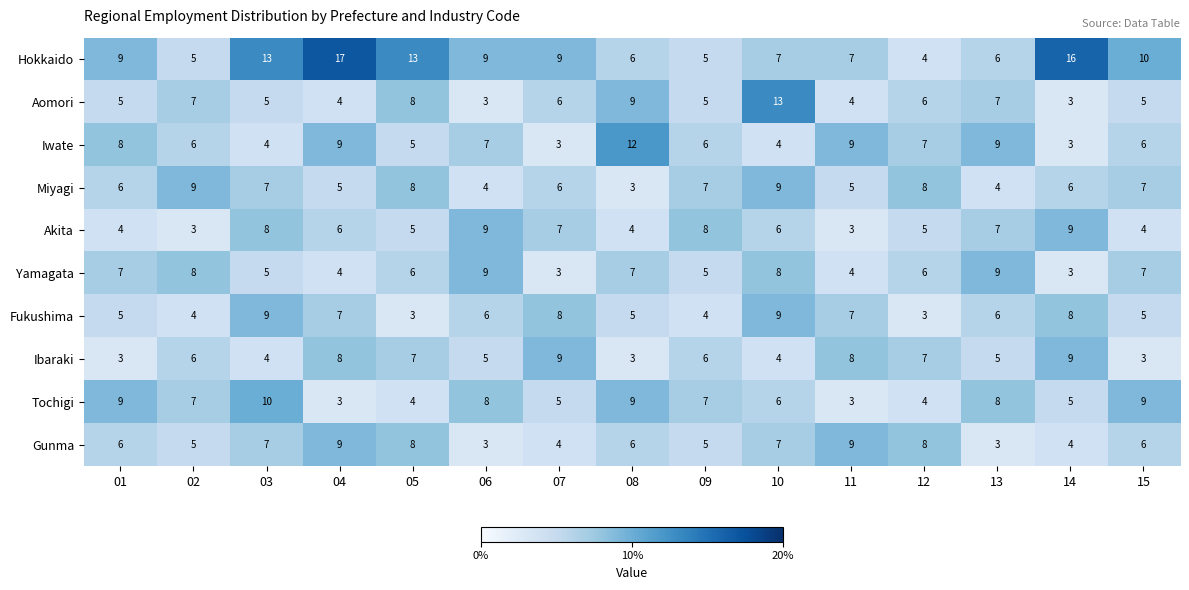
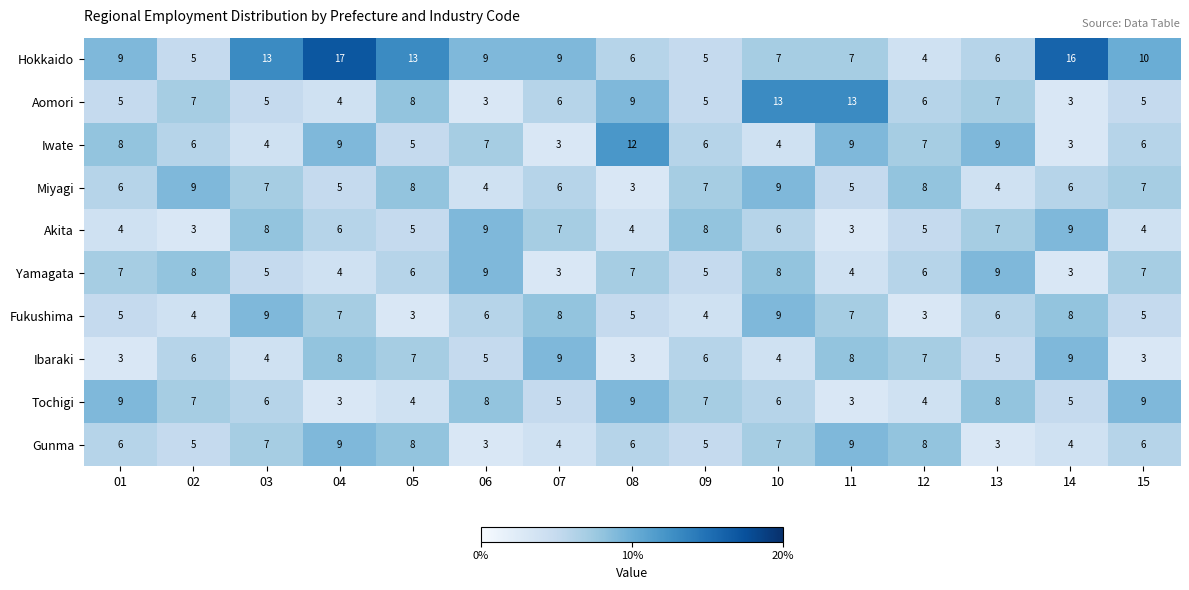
  {
    "Hokkaido": {
      "01": 9,
      "02": 5,
      "03": 13,
      "04": 17,
      "05": 13,
      "06": 9,
      "07": 9,
      "08": 6,
      "09": 5,
      "10": 7,
      "11": 7,
      "12": 4,
      "13": 6,
      "14": 16,
      "15": 10
    },
    "Aomori": {
      "01": 5,
      "02": 7,
      "03": 5,
      "04": 4,
      "05": 8,
      "06": 3,
      "07": 6,
      "08": 9,
      "09": 5,
      "10": 13,
-     "11": 4,
+     "11": 13,
      "12": 6,
      "13": 7,
      "14": 3,
      "15": 5
    },
    "Iwate": {
      "01": 8,
      "02": 6,
      "03": 4,
      "04": 9,
      "05": 5,
      "06": 7,
      "07": 3,
      "08": 12,
      "09": 6,
      "10": 4,
      "11": 9,
      "12": 7,
      "13": 9,
      "14": 3,
      "15": 6
    },
    "Miyagi": {
      "01": 6,
      "02": 9,
      "03": 7,
      "04": 5,
      "05": 8,
      "06": 4,
      "07": 6,
      "08": 3,
      "09": 7,
      "10": 9,
      "11": 5,
      "12": 8,
      "13": 4,
      "14": 6,
      "15": 7
    },
    "Akita": {
      "01": 4,
      "02": 3,
      "03": 8,
      "04": 6,
      "05": 5,
      "06": 9,
      "07": 7,
      "08": 4,
      "09": 8,
      "10": 6,
      "11": 3,
      "12": 5,
      "13": 7,
      "14": 9,
      "15": 4
    },
    "Yamagata": {
      "01": 7,
      "02": 8,
      "03": 5,
      "04": 4,
      "05": 6,
      "06": 9,
      "07": 3,
      "08": 7,
      "09": 5,
      "10": 8,
      "11": 4,
      "12": 6,
      "13": 9,
      "14": 3,
      "15": 7
    },
    "Fukushima": {
      "01": 5,
      "02": 4,
      "03": 9,
      "04": 7,
      "05": 3,
      "06": 6,
      "07": 8,
      "08": 5,
      "09": 4,
      "10": 9,
      "11": 7,
      "12": 3,
      "13": 6,
      "14": 8,
      "15": 5
    },
    "Ibaraki": {
      "01": 3,
      "02": 6,
      "03": 4,
      "04": 8,
      "05": 7,
      "06": 5,
      "07": 9,
      "08": 3,
      "09": 6,
      "10": 4,
      "11": 8,
      "12": 7,
      "13": 5,
      "14": 9,
      "15": 3
    },
    "Tochigi": {
      "01": 9,
      "02": 7,
-     "03": 10,
+     "03": 6,
      "04": 3,
      "05": 4,
      "06": 8,
      "07": 5,
      "08": 9,
      "09": 7,
      "10": 6,
      "11": 3,
      "12": 4,
      "13": 8,
      "14": 5,
      "15": 9
    },
    "Gunma": {
      "01": 6,
      "02": 5,
      "03": 7,
      "04": 9,
      "05": 8,
      "06": 3,
      "07": 4,
      "08": 6,
      "09": 5,
      "10": 7,
      "11": 9,
      "12": 8,
      "13": 3,
      "14": 4,
      "15": 6
    }
  }
